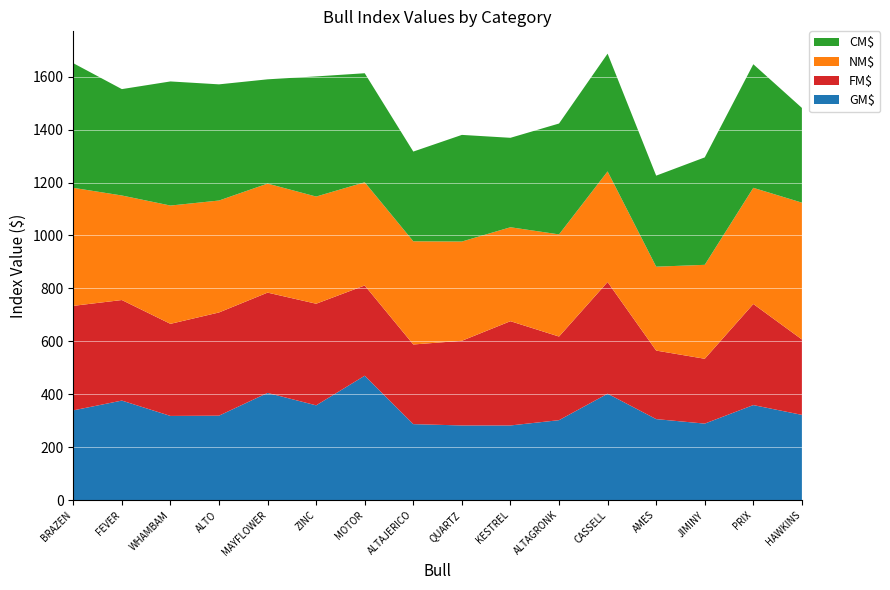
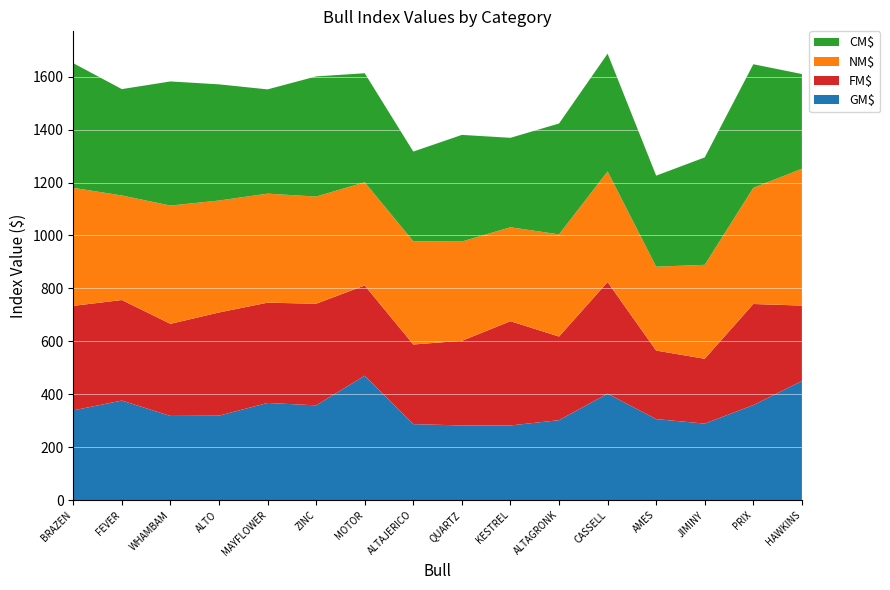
  {
    "GM$": {
-     "MAYFLOWER": 410,
-     "HAWKINS": 320
+     "MAYFLOWER": 370,
+     "HAWKINS": 450
    },
    "CM$": {
      "BRAZEN": 470,
      "FEVER": 400,
      "WHAMBAM": 470,
      "ALTO": 440,
      "MAYFLOWER": 390,
      "ZINC": 450,
      "MOTOR": 410,
      "ALTAJERICO": 340,
      "QUARTZ": 400,
      "KESTREL": 340,
      "ALTAGRONK": 420,
      "CASSELL": 450,
      "AMES": 340,
      "JIMINY": 410,
      "PRIX": 470,
      "HAWKINS": 360
    }
  }
